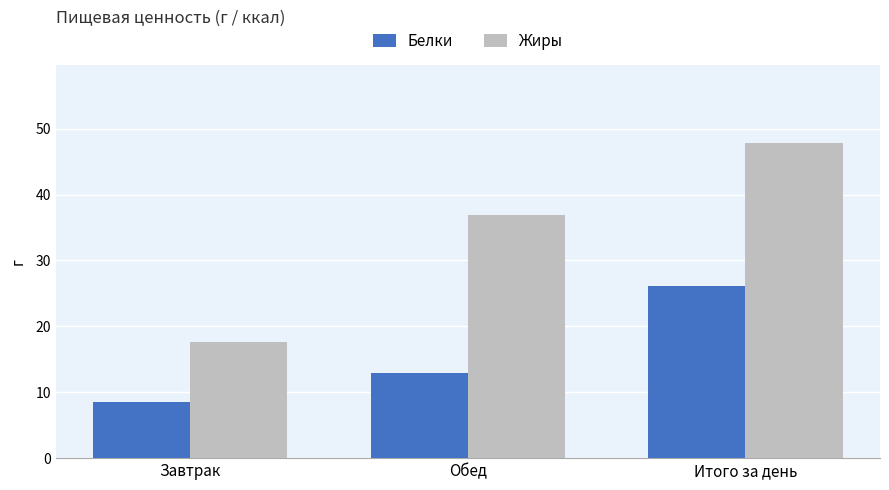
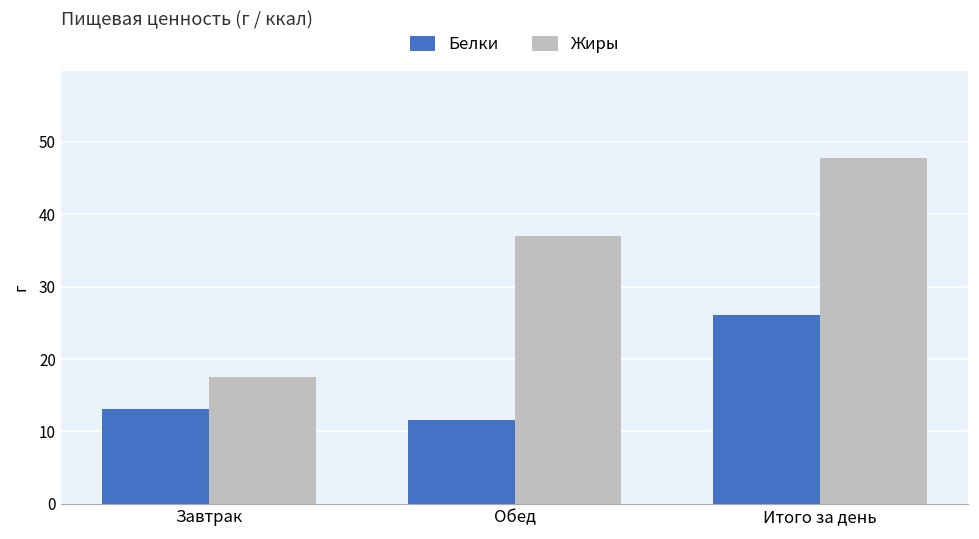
  {
    "Белки": {
-     "Завтрак": 8,
-     "Обед": 13,
+     "Завтрак": 13,
+     "Обед": 12,
      "Итого за день": 26
    },
    "Жиры": {
      "Завтрак": 18,
      "Обед": 37,
      "Итого за день": 48
    }
  }
